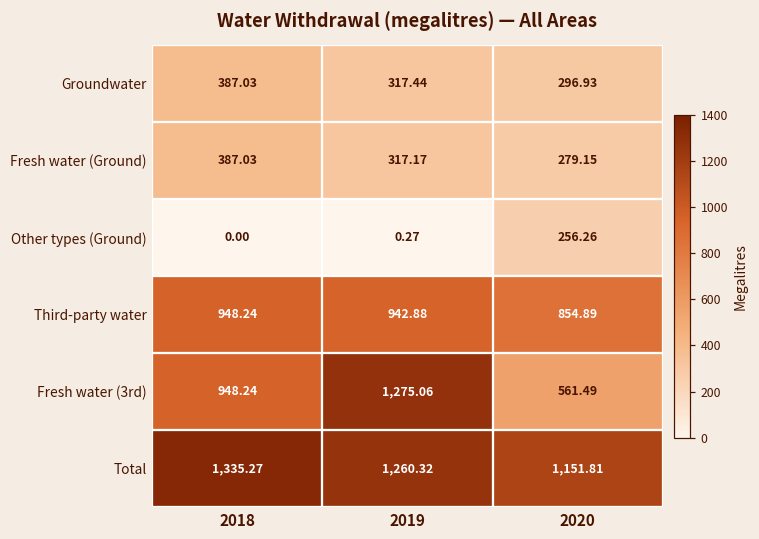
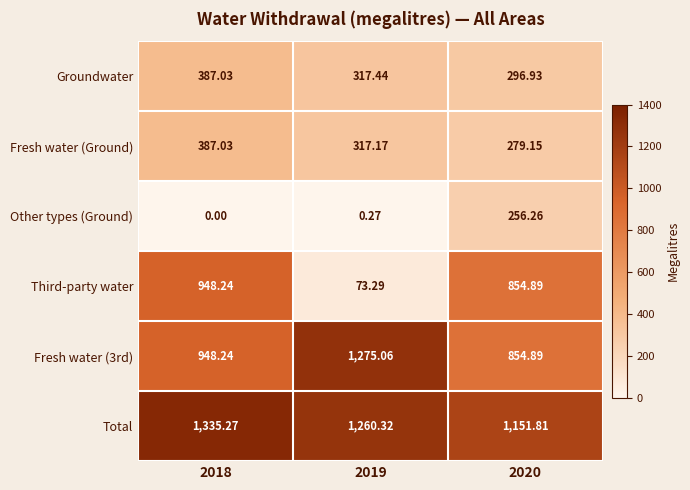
  {
    "Groundwater": {
      "2018": "387.03",
      "2019": "317.44",
      "2020": "296.93"
    },
    "Fresh water (Ground)": {
      "2018": "387.03",
      "2019": "317.17",
      "2020": "279.15"
    },
    "Other types (Ground)": {
      "2018": "0.00",
      "2019": "0.27",
      "2020": "256.26"
    },
    "Third-party water": {
      "2018": "948.24",
-     "2019": "942.88",
+     "2019": "73.29",
      "2020": "854.89"
    },
    "Fresh water (3rd)": {
      "2018": "948.24",
      "2019": "1,275.06",
-     "2020": "561.49"
+     "2020": "854.89"
    },
    "Total": {
      "2018": "1,335.27",
      "2019": "1,260.32",
      "2020": "1,151.81"
    }
  }
